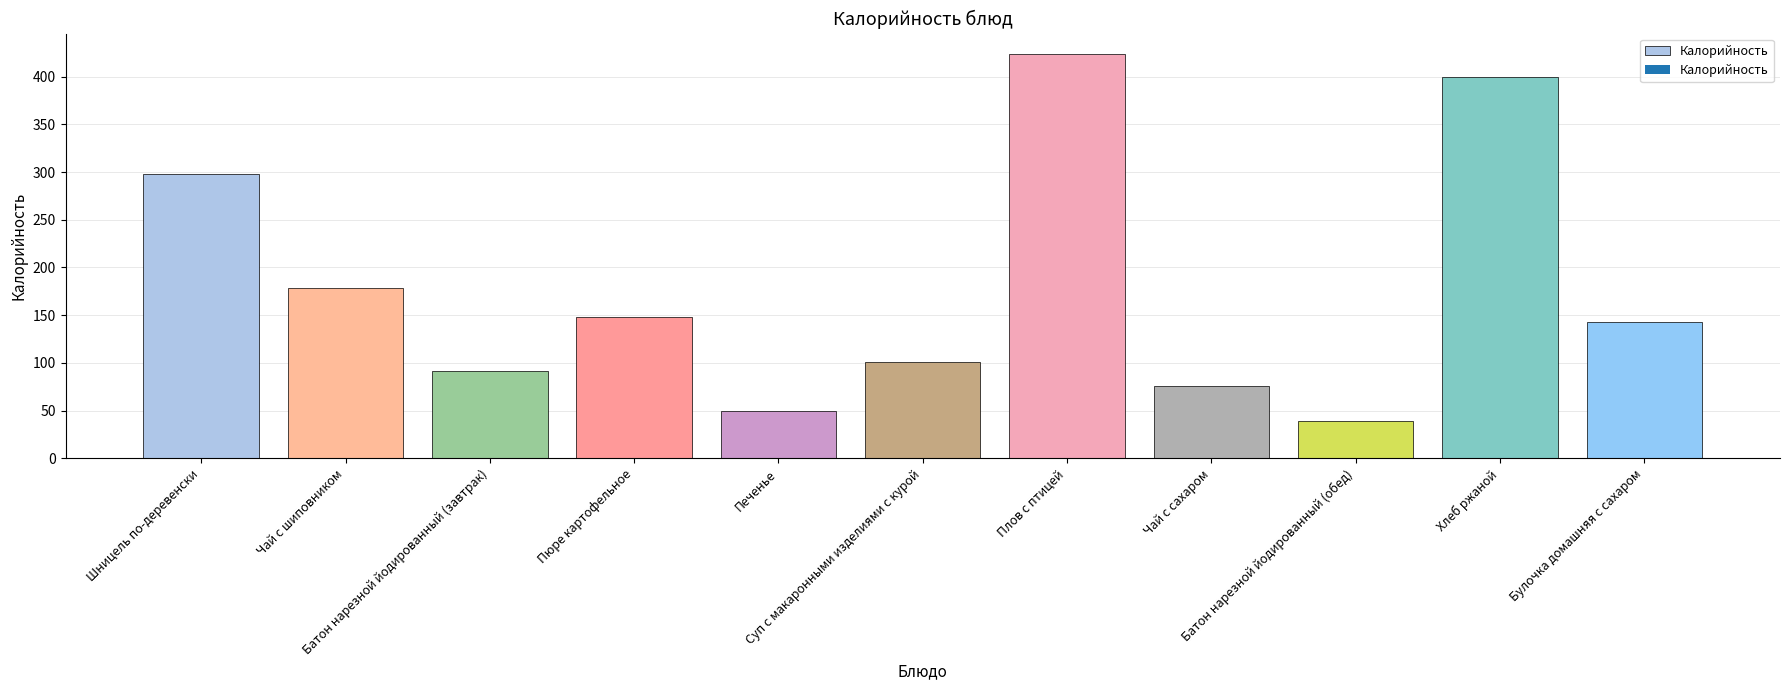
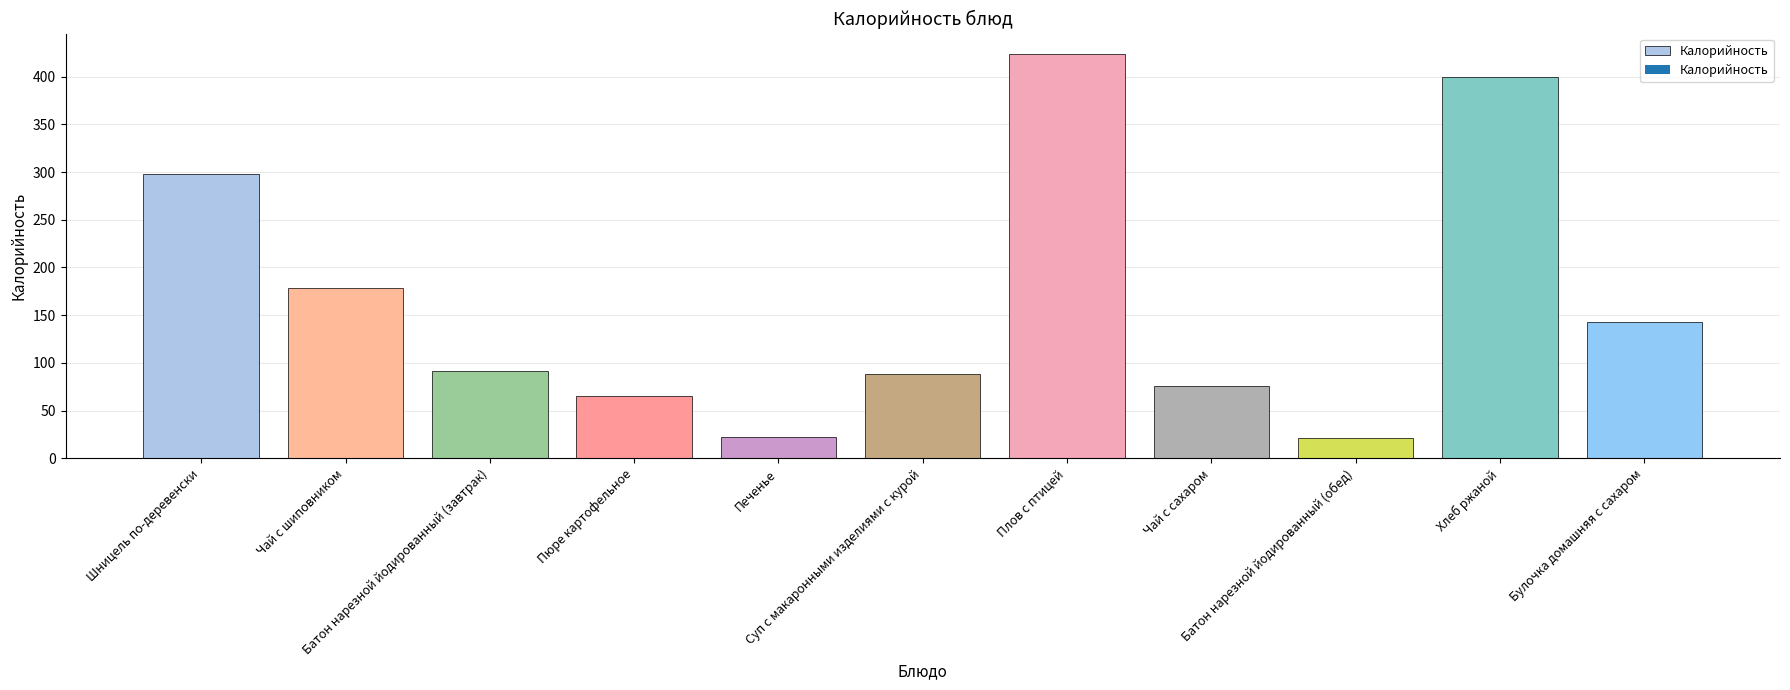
  {
    "Шницель по-деревенски": 300,
    "Чай с шиповником": 180,
    "Батон нарезной йодированный (завтрак)": 90,
-   "Пюре картофельное": 150,
-   "Печенье": 50,
-   "Суп с макаронными изделиями с курой": 100,
+   "Пюре картофельное": 70,
+   "Печенье": 20,
+   "Суп с макаронными изделиями с курой": 90,
    "Плов с птицей": 420,
    "Чай с сахаром": 80,
-   "Батон нарезной йодированный (обед)": 40,
+   "Батон нарезной йодированный (обед)": 20,
    "Хлеб ржаной": 400,
    "Булочка домашняя с сахаром": 140
  }
